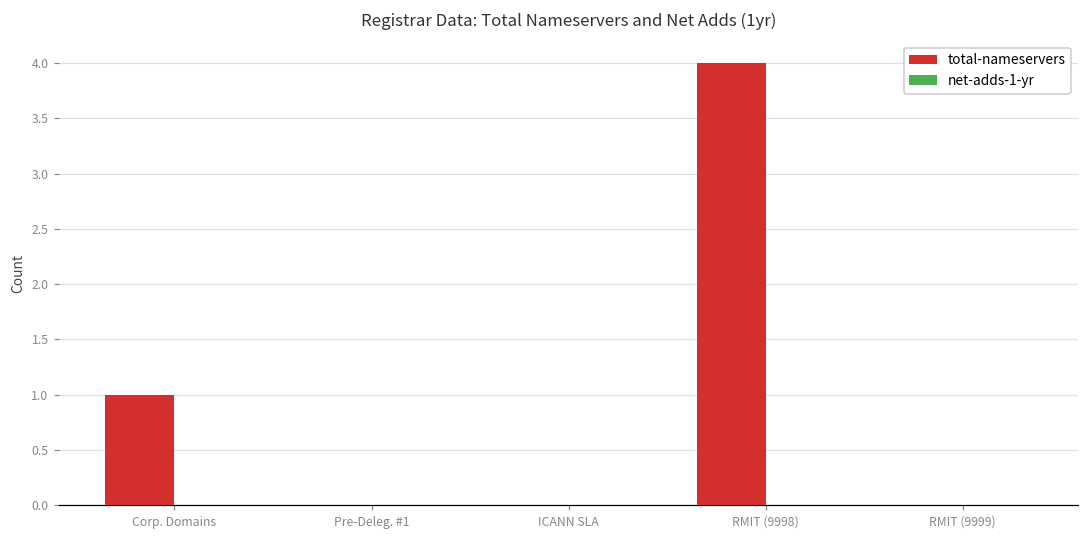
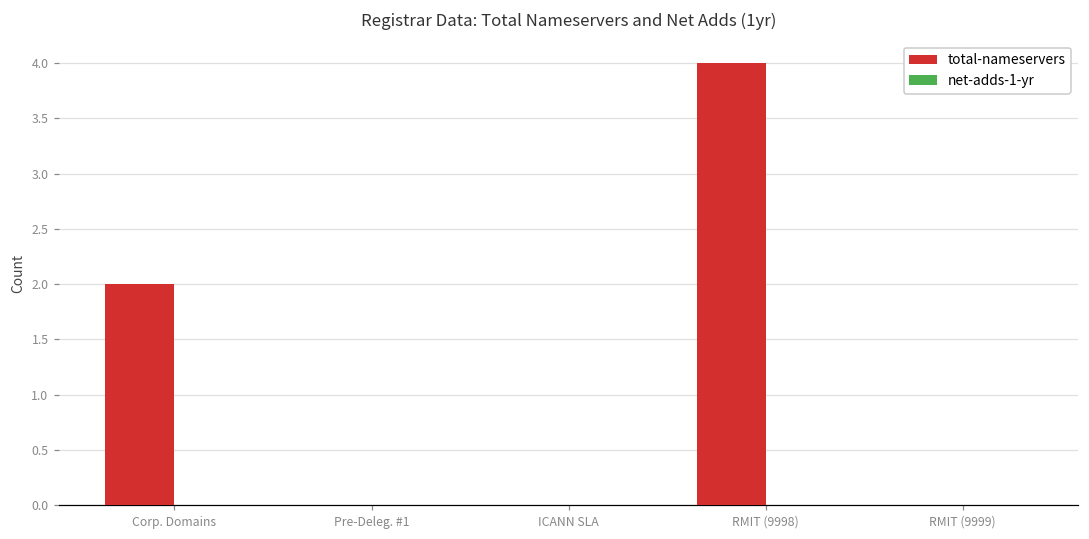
  {
    "total-nameservers": {
-     "Corp. Domains": 1,
+     "Corp. Domains": 2,
      "Pre-Deleg. #1": 0,
      "ICANN SLA": 0,
      "RMIT (9998)": 4,
      "RMIT (9999)": 0
    },
    "net-adds-1-yr": {
      "Corp. Domains": 0,
      "Pre-Deleg. #1": 0,
      "ICANN SLA": 0,
      "RMIT (9998)": 0,
      "RMIT (9999)": 0
    }
  }
